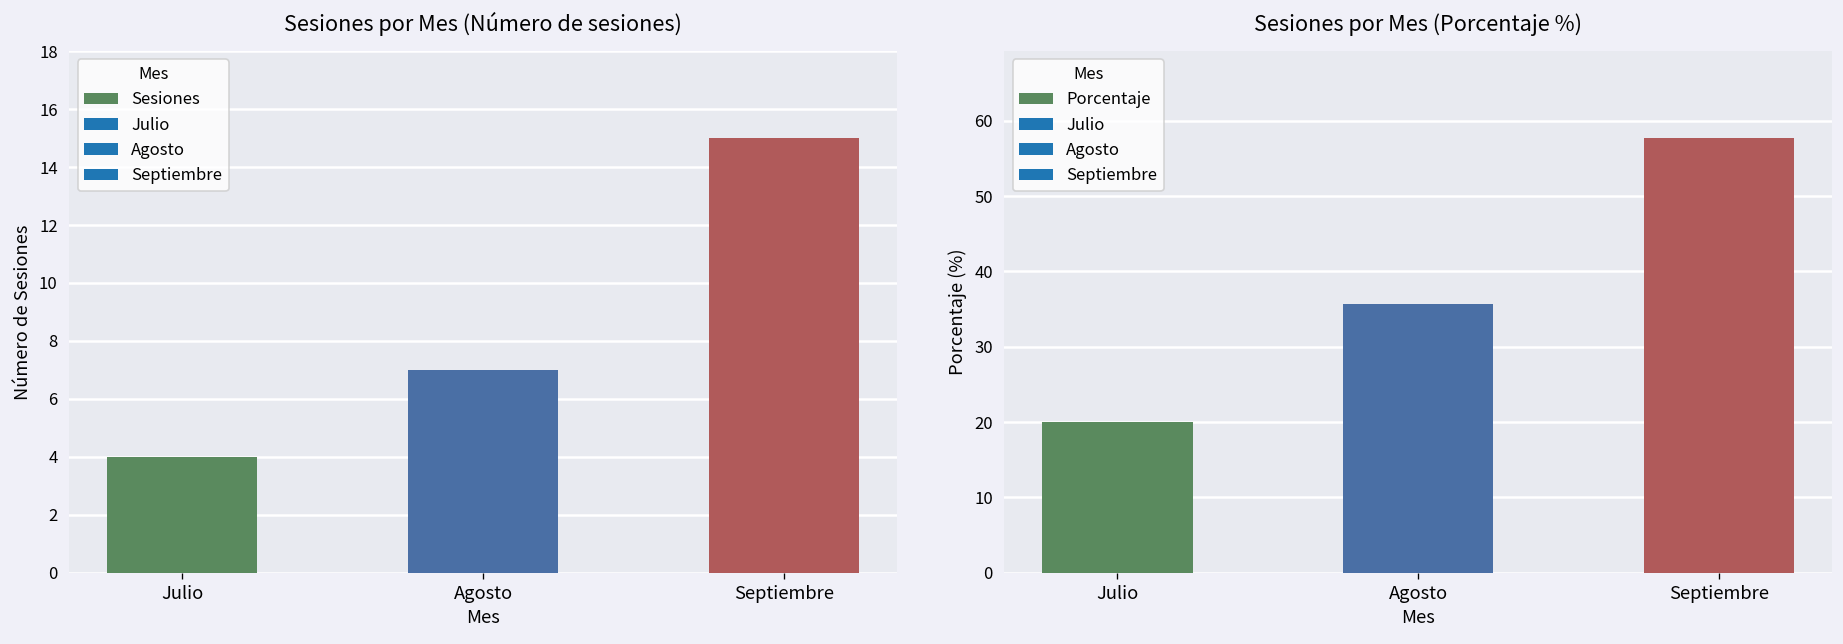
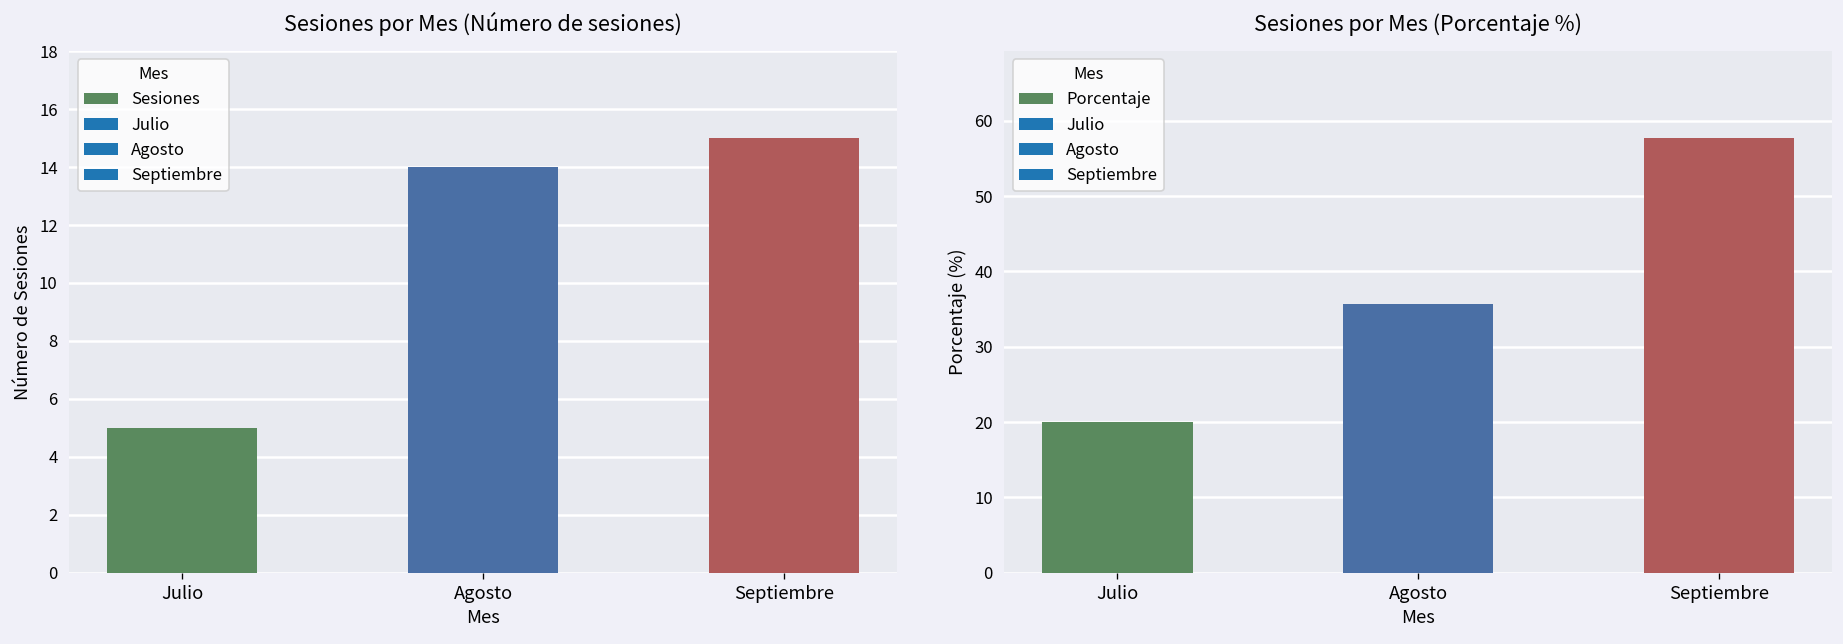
  {
    "Sesiones por Mes (Número de sesiones)": {
-     "Julio": 4,
-     "Agosto": 7,
+     "Julio": 5,
+     "Agosto": 14,
      "Septiembre": 15
    },
    "Sesiones por Mes (Porcentaje %)": {
      "Julio": 20,
      "Agosto": 36,
      "Septiembre": 58
    }
  }
